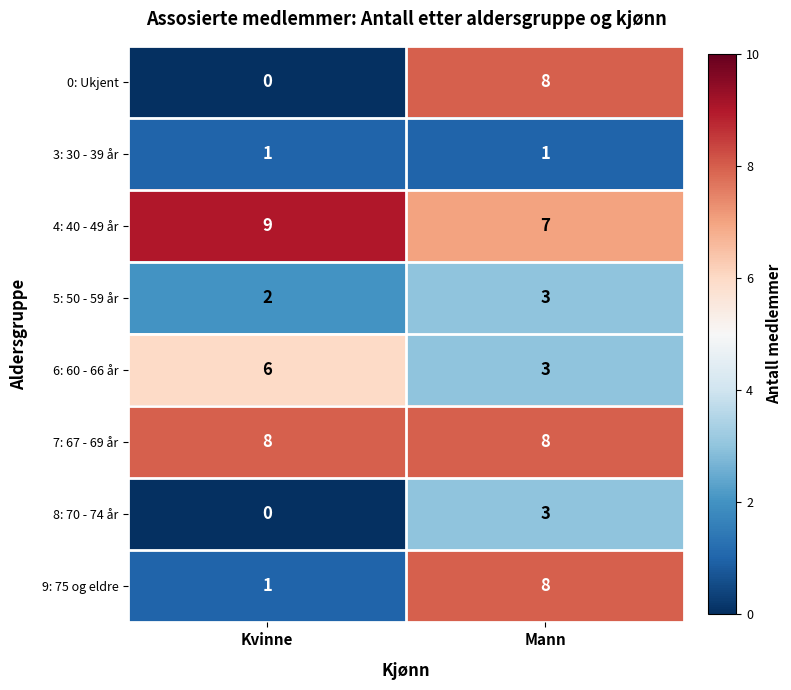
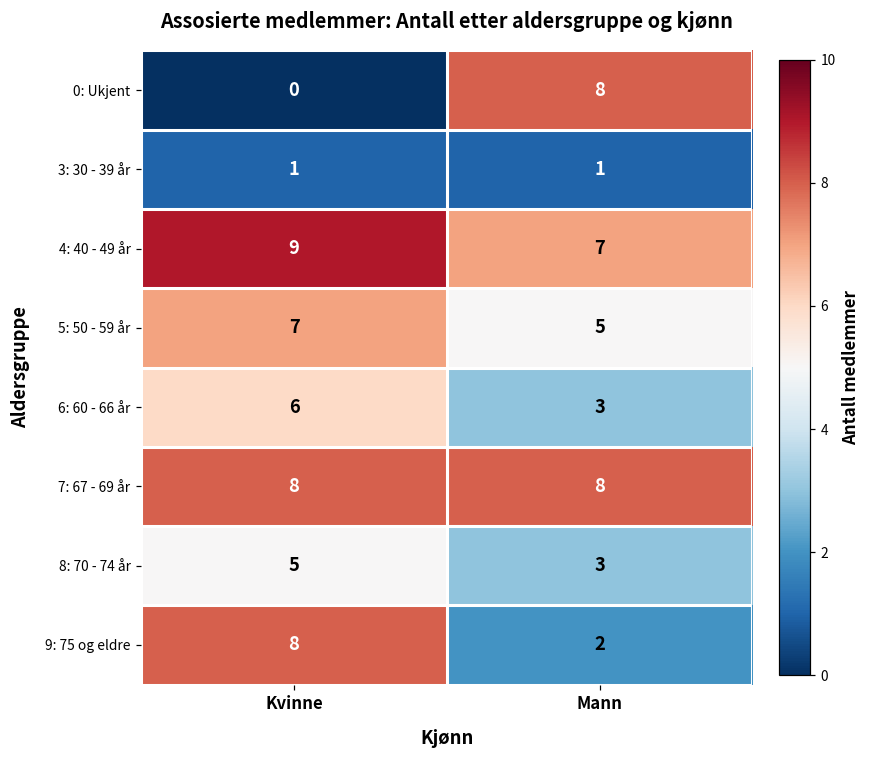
  {
    "0: Ukjent": {
      "Kvinne": 0,
      "Mann": 8
    },
    "3: 30 - 39 år": {
      "Kvinne": 1,
      "Mann": 1
    },
    "4: 40 - 49 år": {
      "Kvinne": 9,
      "Mann": 7
    },
    "5: 50 - 59 år": {
-     "Kvinne": 2,
-     "Mann": 3
+     "Kvinne": 7,
+     "Mann": 5
    },
    "6: 60 - 66 år": {
      "Kvinne": 6,
      "Mann": 3
    },
    "7: 67 - 69 år": {
      "Kvinne": 8,
      "Mann": 8
    },
    "8: 70 - 74 år": {
-     "Kvinne": 0,
+     "Kvinne": 5,
      "Mann": 3
    },
    "9: 75 og eldre": {
-     "Kvinne": 1,
-     "Mann": 8
+     "Kvinne": 8,
+     "Mann": 2
    }
  }
